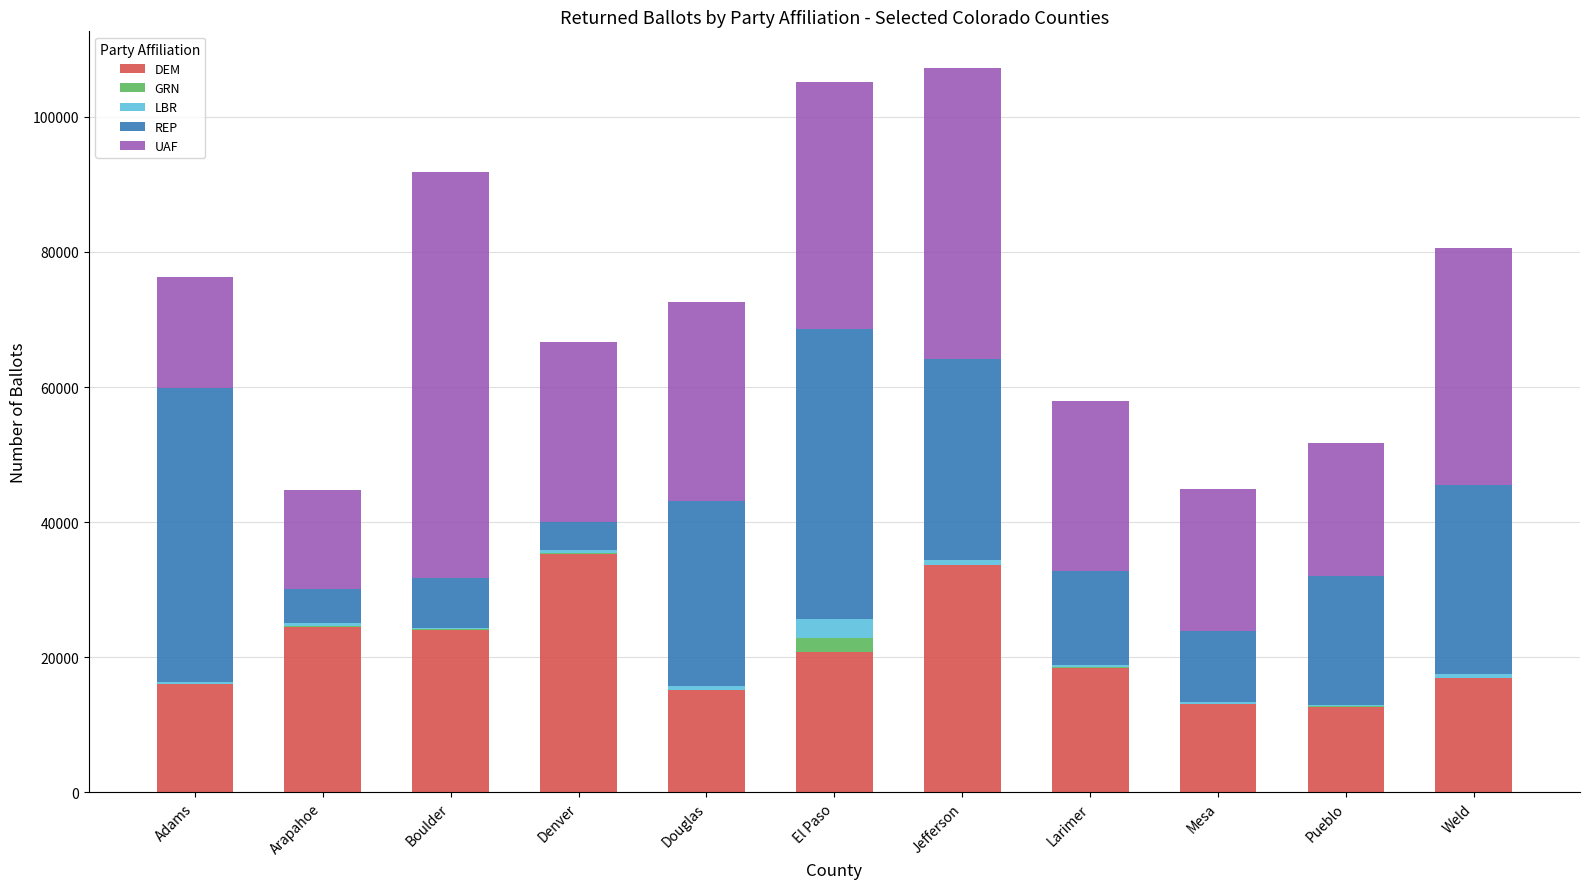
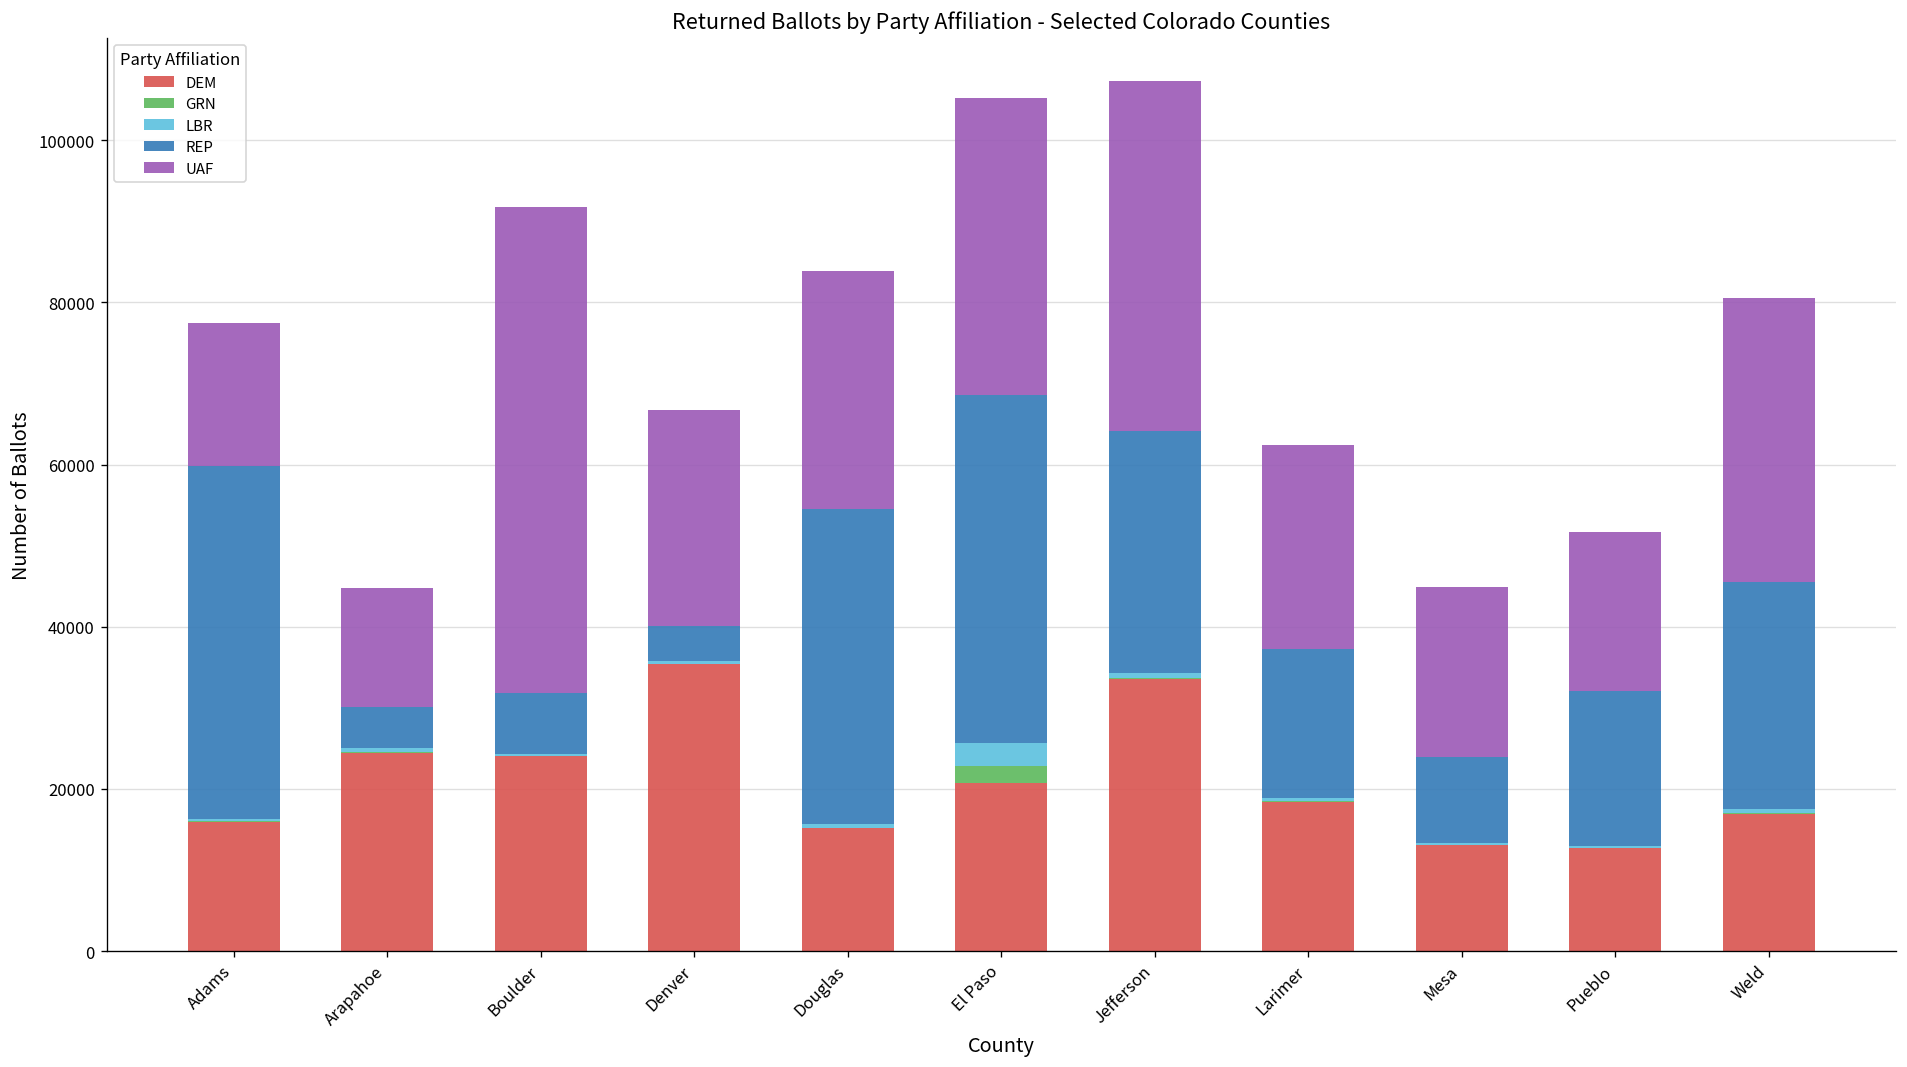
  {
    "DEM": {
      "Adams": 16000,
      "Arapahoe": 24000,
      "Boulder": 24000,
      "Denver": 35000,
      "Douglas": 15000,
      "El Paso": 21000,
      "Jefferson": 34000,
      "Larimer": 18000,
      "Mesa": 13000,
      "Pueblo": 13000,
      "Weld": 17000
    },
    "GRN": {
      "El Paso": 2000
    },
    "LBR": {
      "Arapahoe": 0,
      "Douglas": 0,
      "El Paso": 3000,
      "Jefferson": 1000,
      "Weld": 0
    },
    "REP": {
      "Adams": 44000,
      "Arapahoe": 5000,
      "Boulder": 7000,
      "Denver": 4000,
-     "Douglas": 27000,
+     "Douglas": 39000,
      "El Paso": 43000,
      "Jefferson": 30000,
-     "Larimer": 14000,
+     "Larimer": 18000,
      "Mesa": 11000,
      "Pueblo": 19000,
      "Weld": 28000
    },
    "UAF": {
-     "Adams": 16000,
+     "Adams": 18000,
      "Arapahoe": 15000,
      "Boulder": 60000,
      "Denver": 27000,
      "Douglas": 29000,
      "El Paso": 37000,
      "Jefferson": 43000,
      "Larimer": 25000,
      "Mesa": 21000,
      "Pueblo": 20000,
      "Weld": 35000
    }
  }
